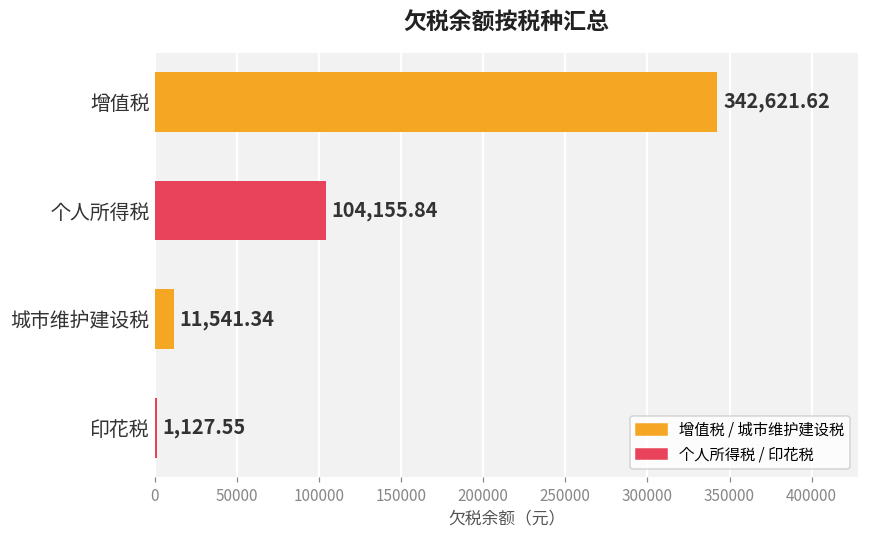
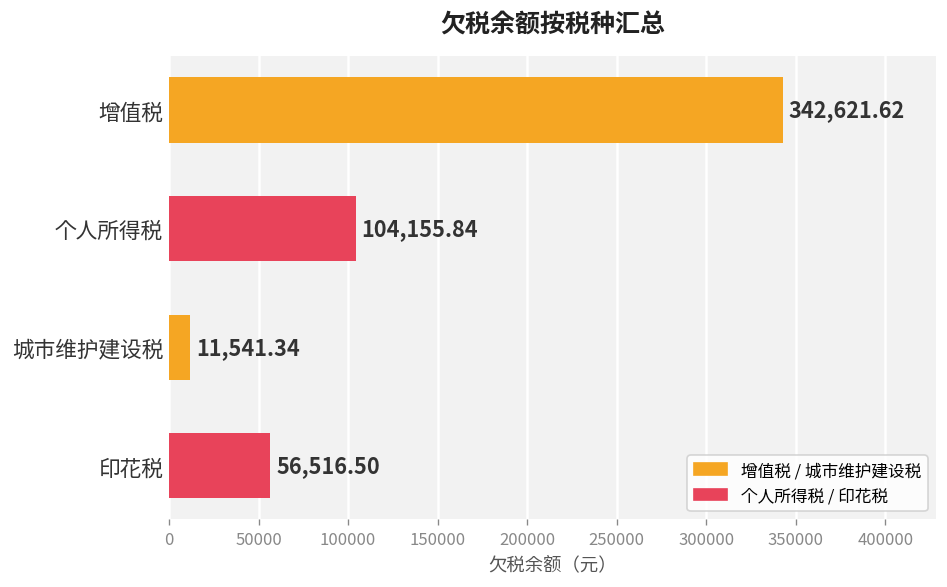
  {
    "增值税": "342,621.62",
    "个人所得税": "104,155.84",
    "城市维护建设税": "11,541.34",
-   "印花税": "1,127.55"
+   "印花税": "56,516.50"
  }
